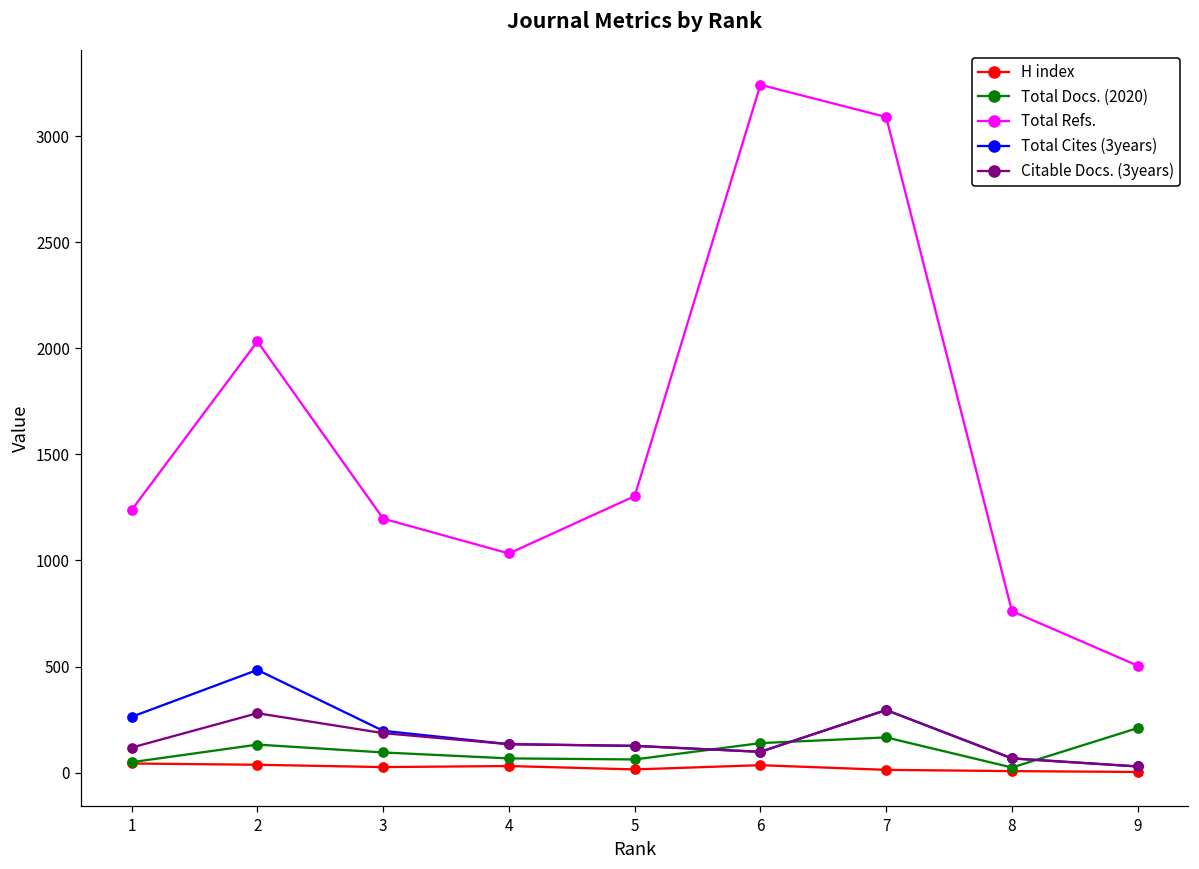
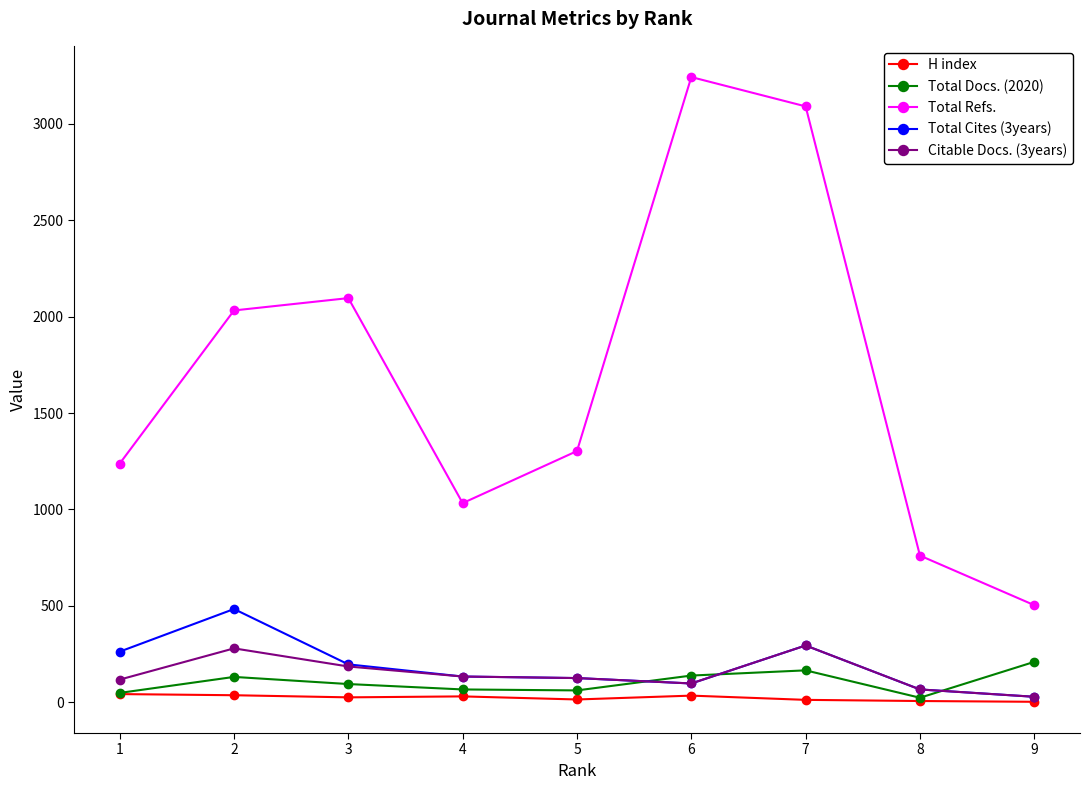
  {
    "H index": {
      "2": 40,
      "3": 30,
      "4": 30,
      "5": 20,
      "6": 40,
      "7": 10,
      "8": 10,
      "9": 0
    },
    "Total Docs. (2020)": {
      "2": 130,
      "3": 100,
      "4": 70,
      "5": 60,
      "6": 140,
      "7": 170,
      "8": 20,
      "9": 210
    },
    "Total Refs.": {
      "1": 1240,
      "2": 2030,
-     "3": 1200,
+     "3": 2100,
      "4": 1030,
      "5": 1300,
      "6": 3240,
      "7": 3090,
      "8": 760,
      "9": 500
    },
    "Total Cites (3years)": {
      "1": 260,
      "2": 480
    },
    "Citable Docs. (3years)": {
      "1": 120,
      "2": 280
    }
  }
